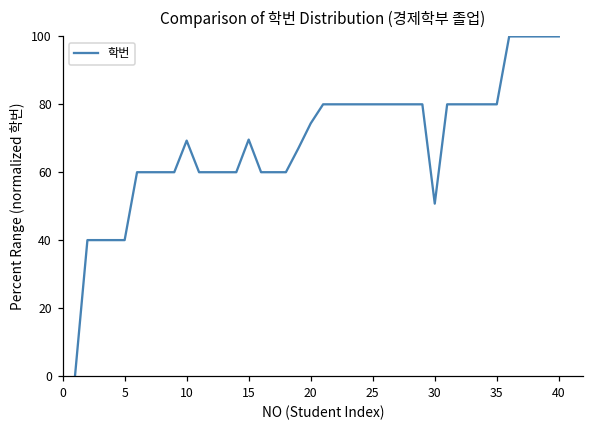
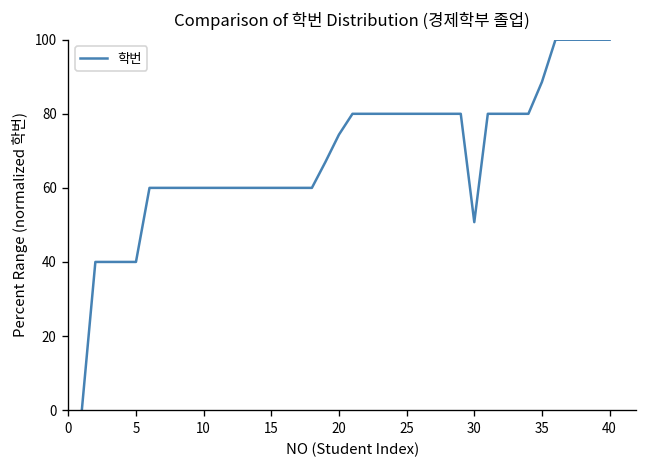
  {
    "5": 40,
-   "10": 69,
-   "15": 70,
+   "10": 60,
+   "15": 60,
    "20": 74,
    "25": 80,
    "30": 51,
-   "35": 80,
+   "35": 89,
    "40": 100
  }
